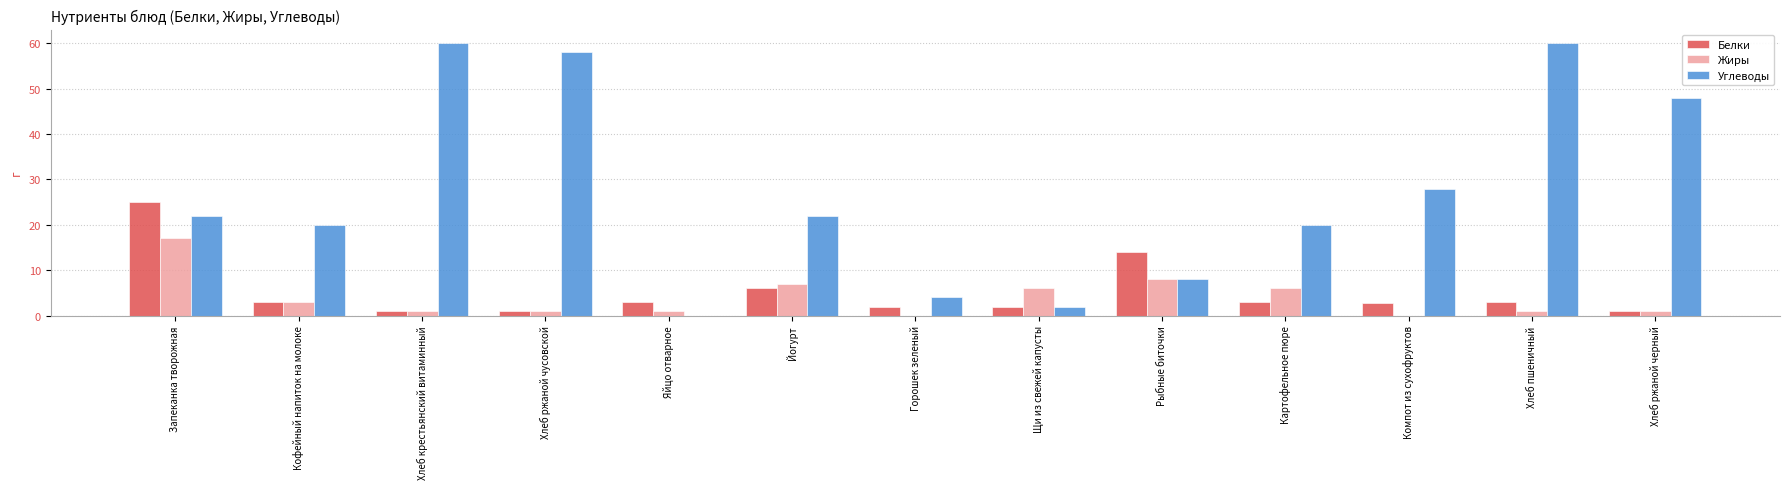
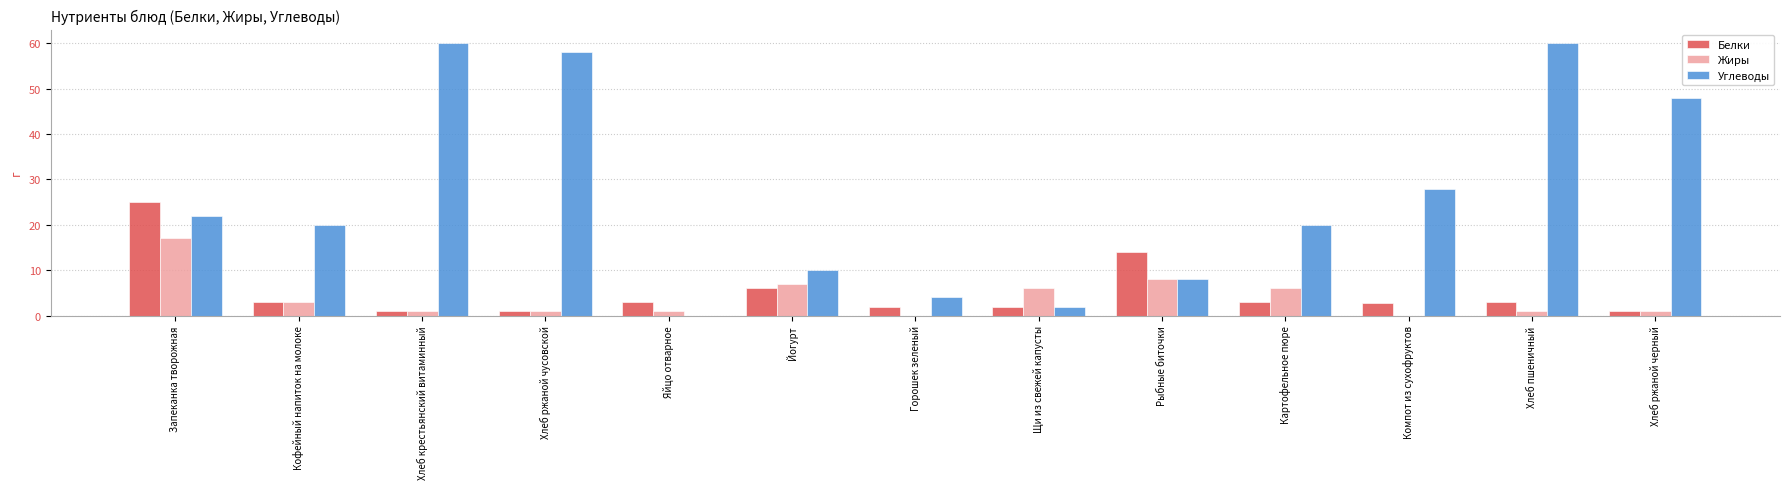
  {
    "Белки": {
      "Запеканка творожная": 25,
      "Кофейный напиток на молоке": 3,
      "Хлеб крестьянский витаминный": 1,
      "Хлеб ржаной чусовской": 1,
      "Яйцо отварное": 3,
      "Йогурт": 6,
      "Горошек зеленый": 2,
      "Щи из свежей капусты": 2,
      "Рыбные биточки": 14,
      "Картофельное пюре": 3,
      "Компот из сухофруктов": 3,
      "Хлеб пшеничный": 3,
      "Хлеб ржаной черный": 1
    },
    "Жиры": {
      "Запеканка творожная": 17,
      "Кофейный напиток на молоке": 3,
      "Хлеб крестьянский витаминный": 1,
      "Хлеб ржаной чусовской": 1,
      "Яйцо отварное": 1,
      "Йогурт": 7,
      "Горошек зеленый": 0,
      "Щи из свежей капусты": 6,
      "Рыбные биточки": 8,
      "Картофельное пюре": 6,
      "Компот из сухофруктов": 0,
      "Хлеб пшеничный": 1,
      "Хлеб ржаной черный": 1
    },
    "Углеводы": {
      "Запеканка творожная": 22,
      "Кофейный напиток на молоке": 20,
      "Хлеб крестьянский витаминный": 60,
      "Хлеб ржаной чусовской": 58,
      "Яйцо отварное": 0,
-     "Йогурт": 22,
+     "Йогурт": 10,
      "Горошек зеленый": 4,
      "Щи из свежей капусты": 2,
      "Рыбные биточки": 8,
      "Картофельное пюре": 20,
      "Компот из сухофруктов": 28,
      "Хлеб пшеничный": 60,
      "Хлеб ржаной черный": 48
    }
  }
